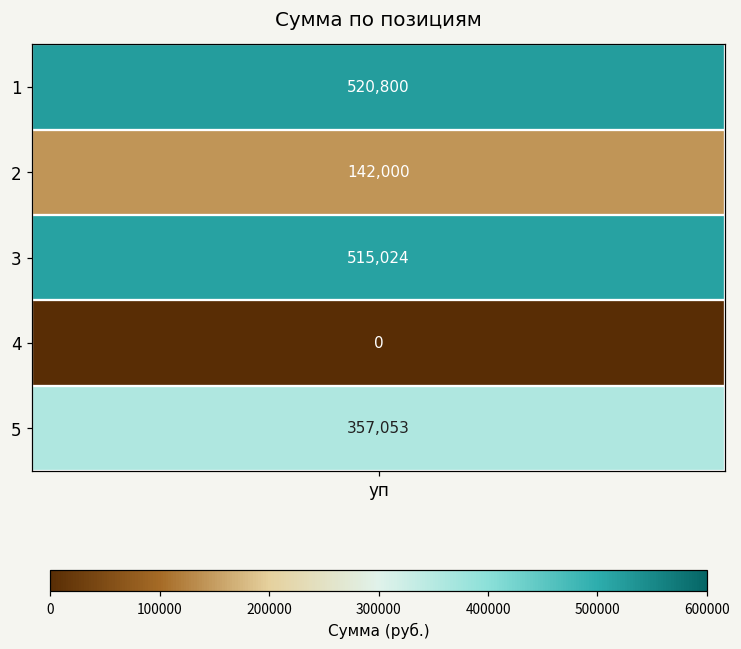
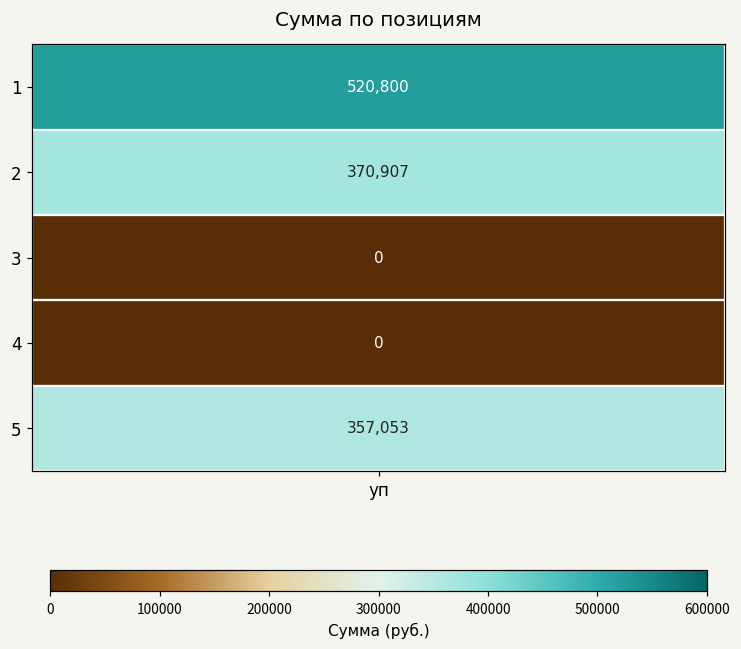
  {
    "1": {
      "уп": "520,800"
    },
    "2": {
-     "уп": "142,000"
+     "уп": "370,907"
    },
    "3": {
-     "уп": "515,024"
+     "уп": "0"
    },
    "4": {
      "уп": "0"
    },
    "5": {
      "уп": "357,053"
    }
  }
